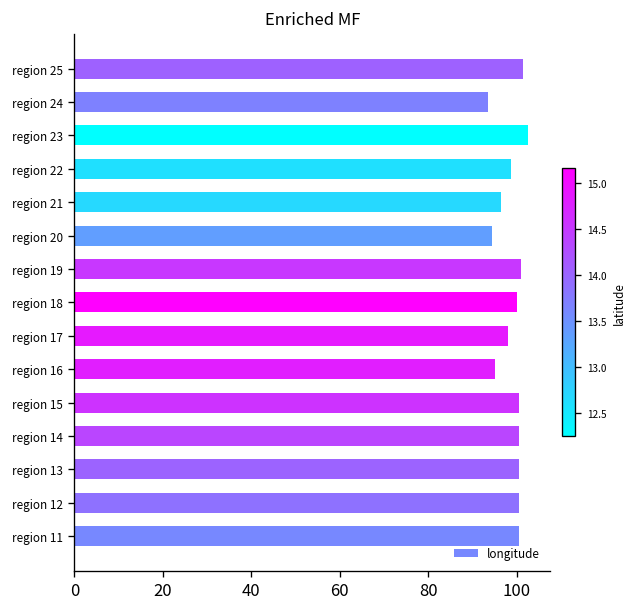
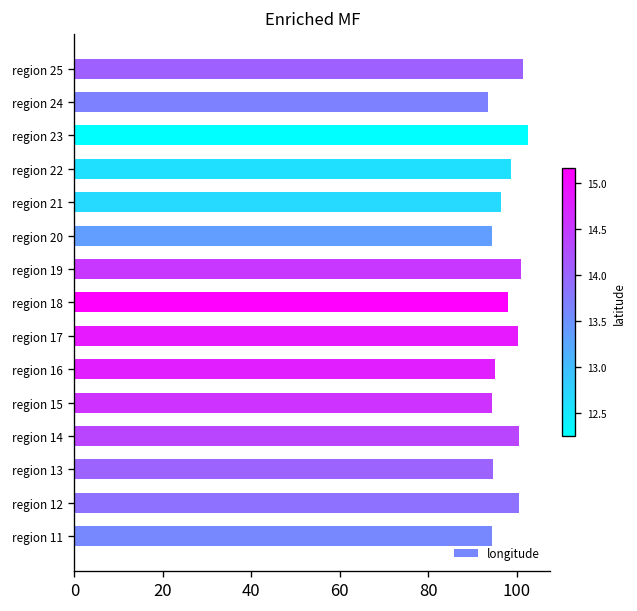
  {
    "region 25": 101,
    "region 24": 93,
    "region 23": 103,
    "region 22": 99,
    "region 21": 96,
    "region 20": 95,
    "region 19": 101,
-   "region 18": 100,
-   "region 17": 98,
+   "region 18": 98,
+   "region 17": 100,
    "region 16": 95,
-   "region 15": 100,
+   "region 15": 94,
    "region 14": 101,
-   "region 13": 101,
+   "region 13": 95,
    "region 12": 101,
-   "region 11": 101
+   "region 11": 94
  }
